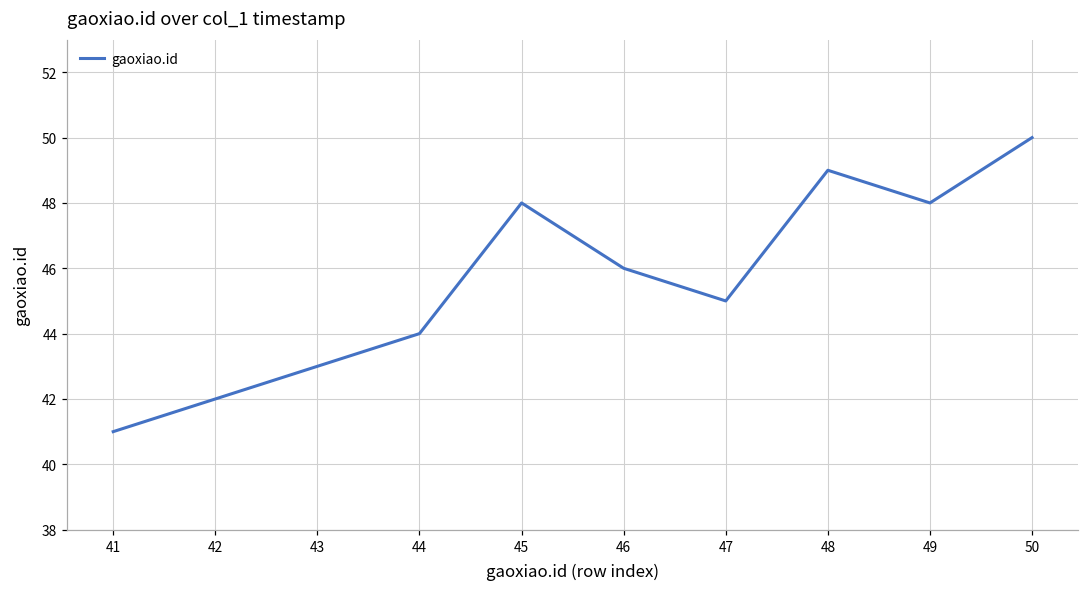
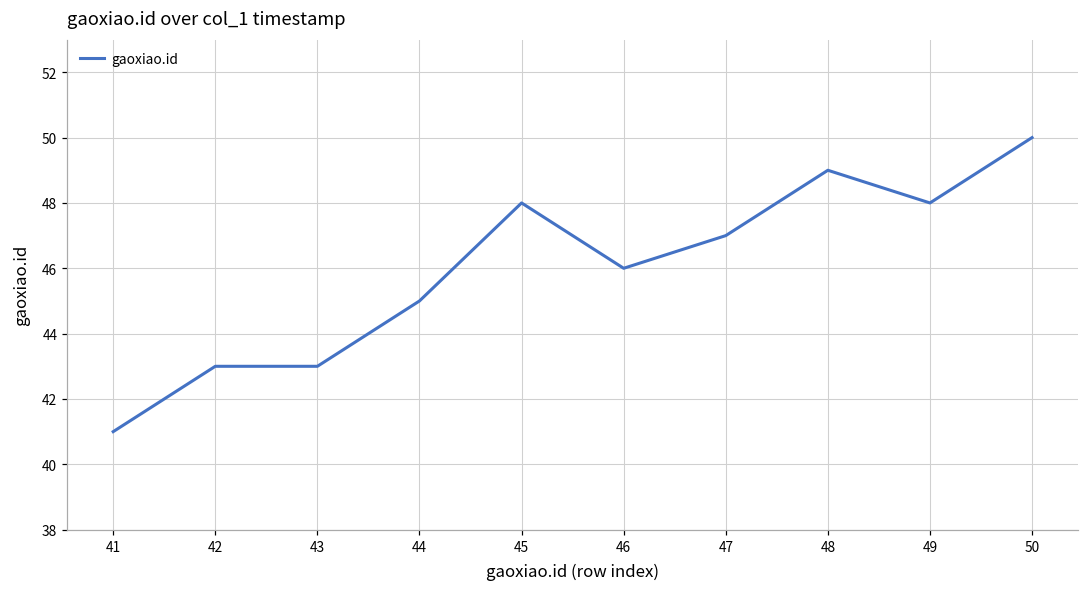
  {
    "41": 41,
-   "42": 42,
+   "42": 43,
    "43": 43,
-   "44": 44,
+   "44": 45,
    "45": 48,
    "46": 46,
-   "47": 45,
+   "47": 47,
    "48": 49,
    "49": 48,
    "50": 50
  }
